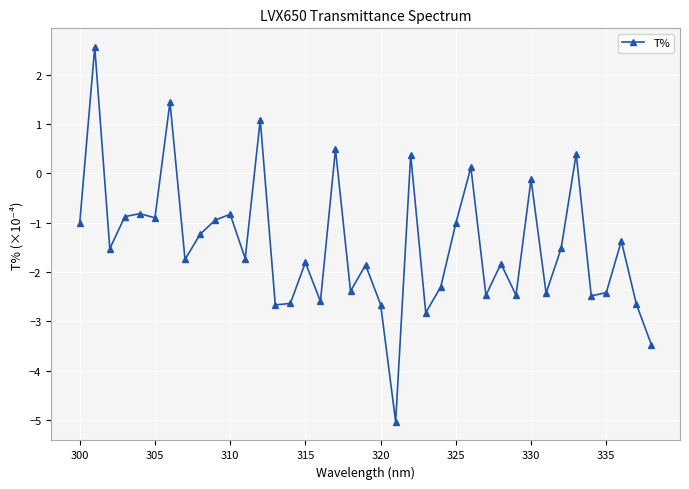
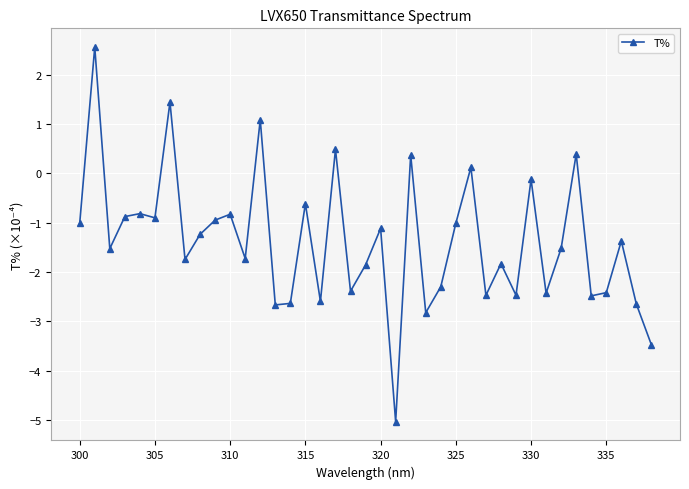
  {
    "300": -1.0,
    "305": -0.9,
    "310": -0.8,
-   "315": -1.8,
-   "320": -2.7,
+   "315": -0.6,
+   "320": -1.1,
    "325": -1.0,
    "330": -0.1,
    "335": -2.4
  }
